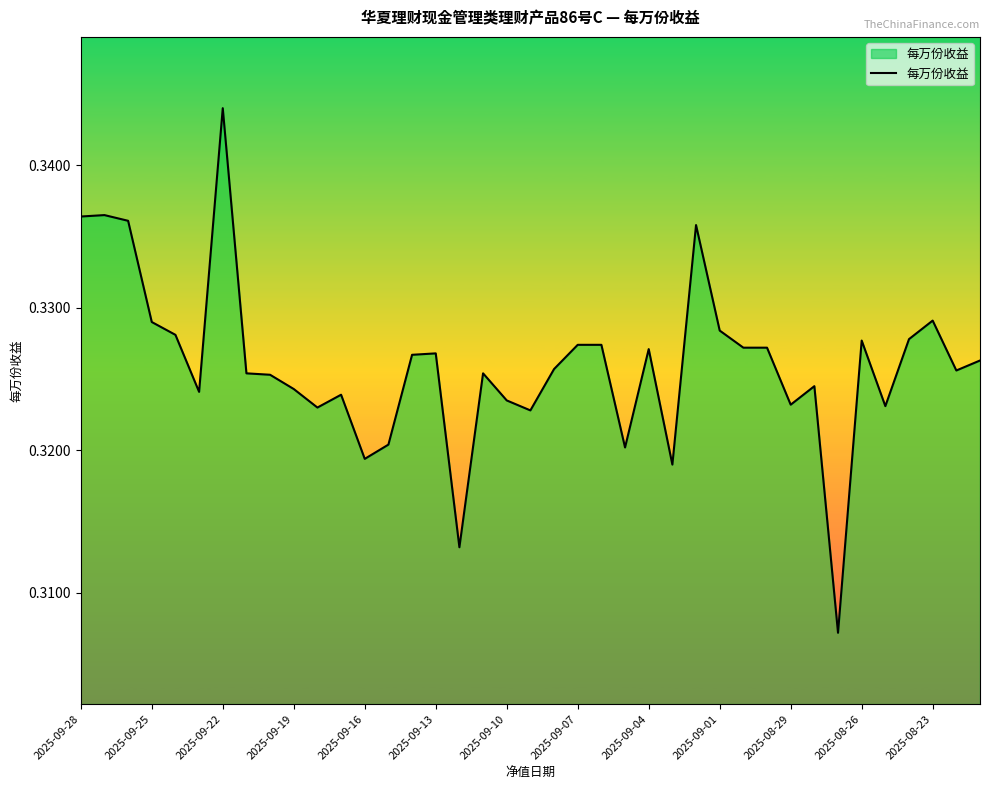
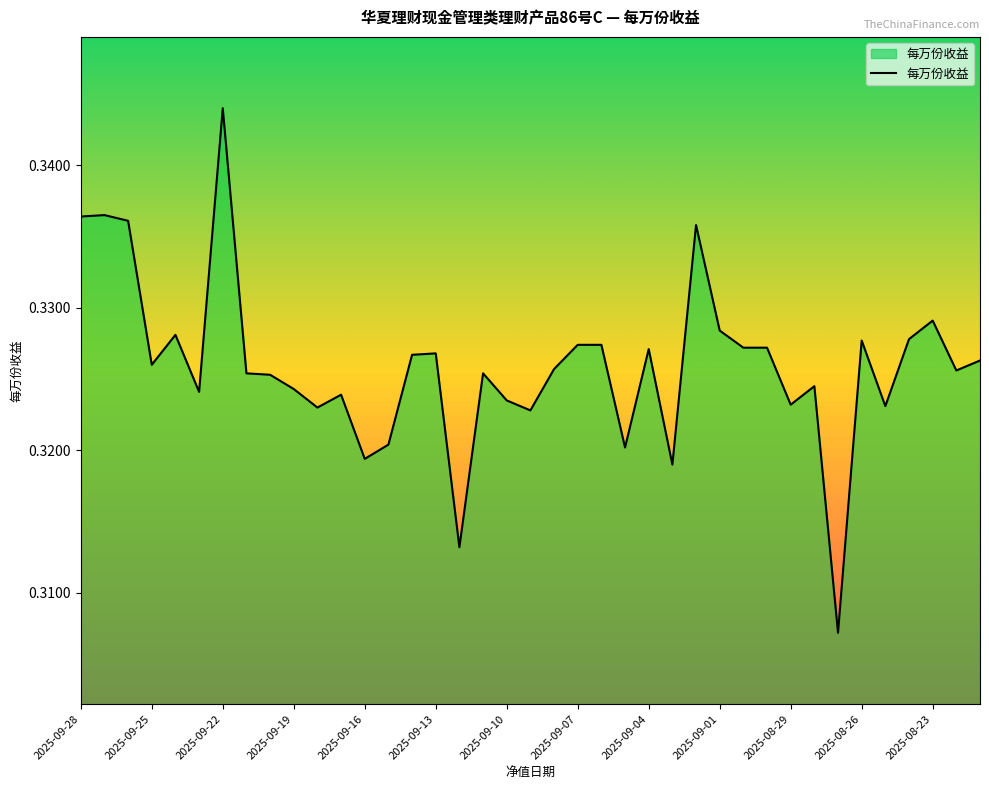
  {
    "2025-09-28": 0.3364,
-   "2025-09-25": 0.329,
+   "2025-09-25": 0.326,
    "2025-09-22": 0.344,
    "2025-09-19": 0.3243,
    "2025-09-16": 0.3194,
    "2025-09-13": 0.3268,
    "2025-09-10": 0.3235,
    "2025-09-07": 0.3274,
    "2025-09-04": 0.327,
    "2025-09-01": 0.3284,
    "2025-08-29": 0.3232,
    "2025-08-26": 0.3277,
    "2025-08-23": 0.329
  }
